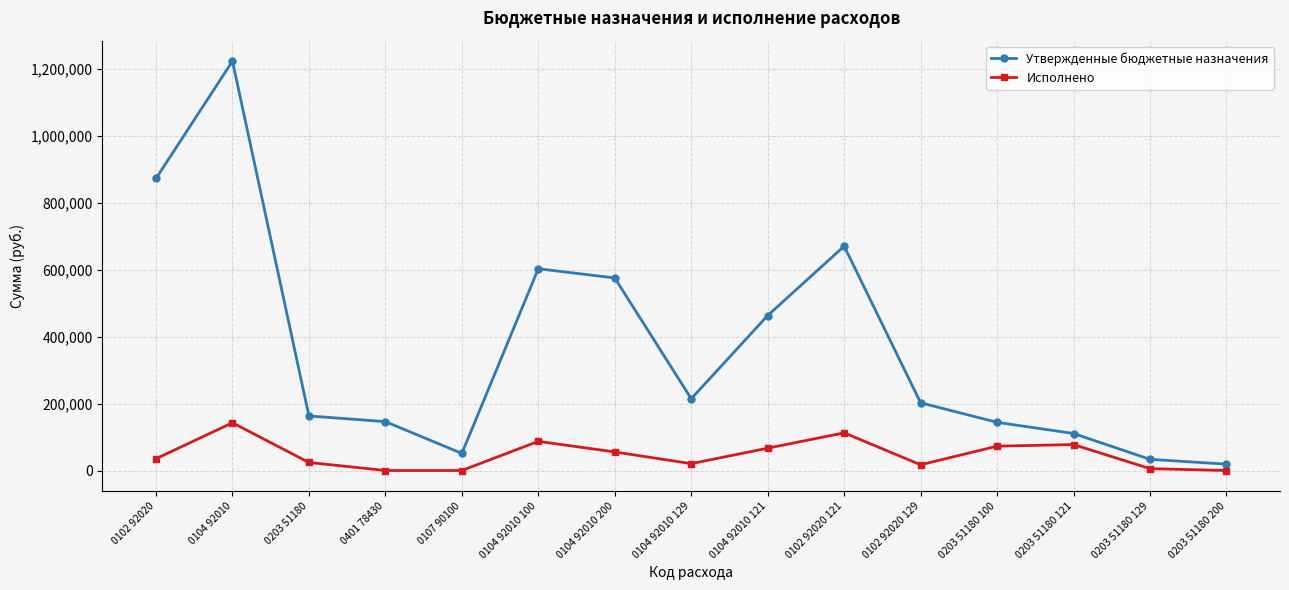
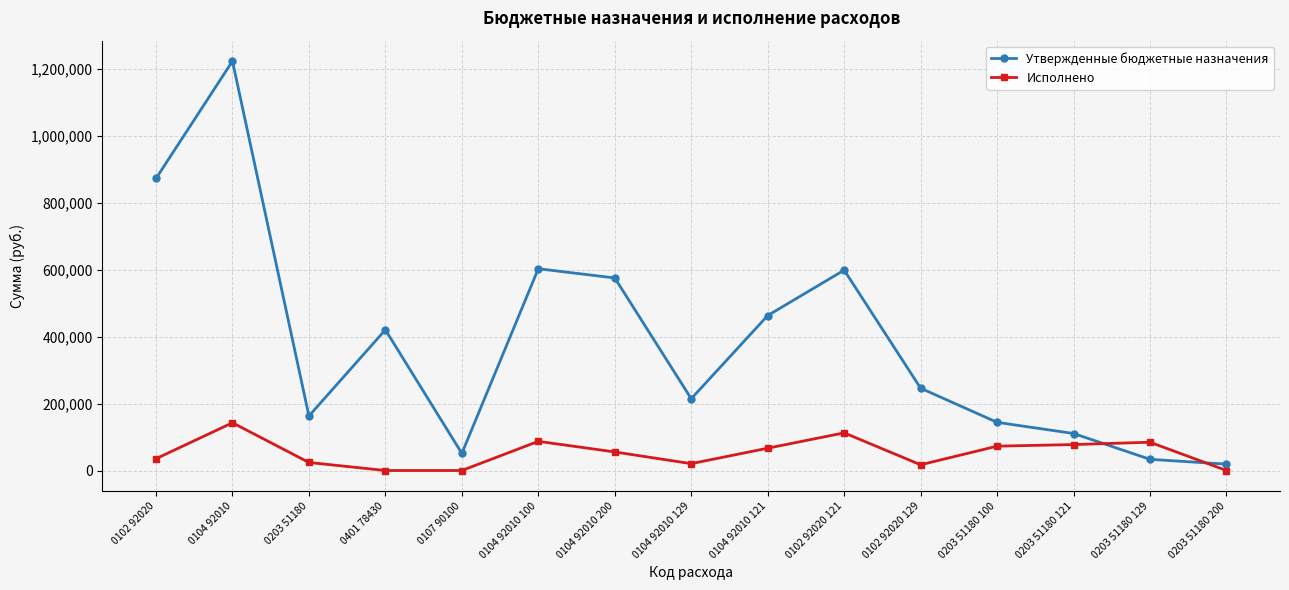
  {
    "Утвержденные бюджетные назначения": {
      "0102 92020": "870,000",
      "0104 92010": "1,220,000",
      "0203 51180": "160,000",
-     "0401 78430": "150,000",
+     "0401 78430": "420,000",
      "0107 90100": "50,000",
      "0104 92010 100": "600,000",
      "0104 92010 200": "580,000",
      "0104 92010 129": "210,000",
      "0104 92010 121": "460,000",
-     "0102 92020 121": "670,000",
-     "0102 92020 129": "200,000",
+     "0102 92020 121": "600,000",
+     "0102 92020 129": "250,000",
      "0203 51180 100": "140,000",
      "0203 51180 121": "110,000",
      "0203 51180 129": "30,000",
      "0203 51180 200": "20,000"
    },
    "Исполнено": {
      "0102 92020": "40,000",
      "0104 92010": "140,000",
      "0203 51180": "20,000",
      "0401 78430": "0",
      "0107 90100": "0",
      "0104 92010 100": "90,000",
      "0104 92010 200": "60,000",
      "0104 92010 129": "20,000",
      "0104 92010 121": "70,000",
      "0102 92020 121": "110,000",
      "0102 92020 129": "20,000",
      "0203 51180 100": "70,000",
      "0203 51180 121": "80,000",
-     "0203 51180 129": "10,000",
+     "0203 51180 129": "80,000",
      "0203 51180 200": "0"
    }
  }
